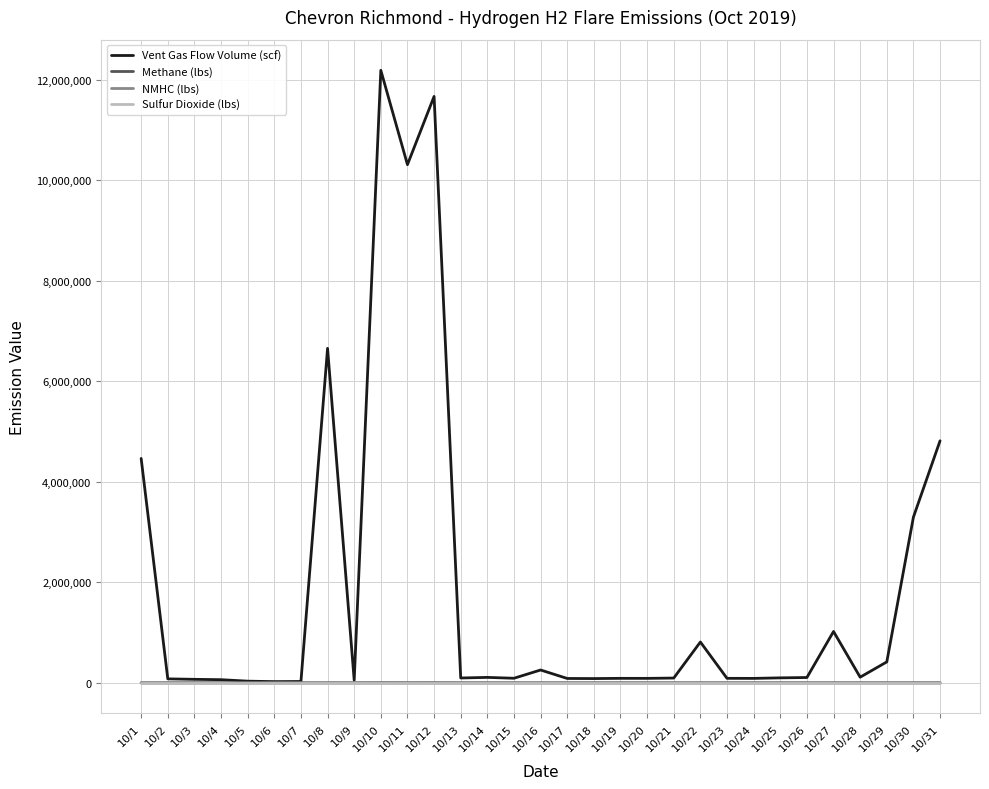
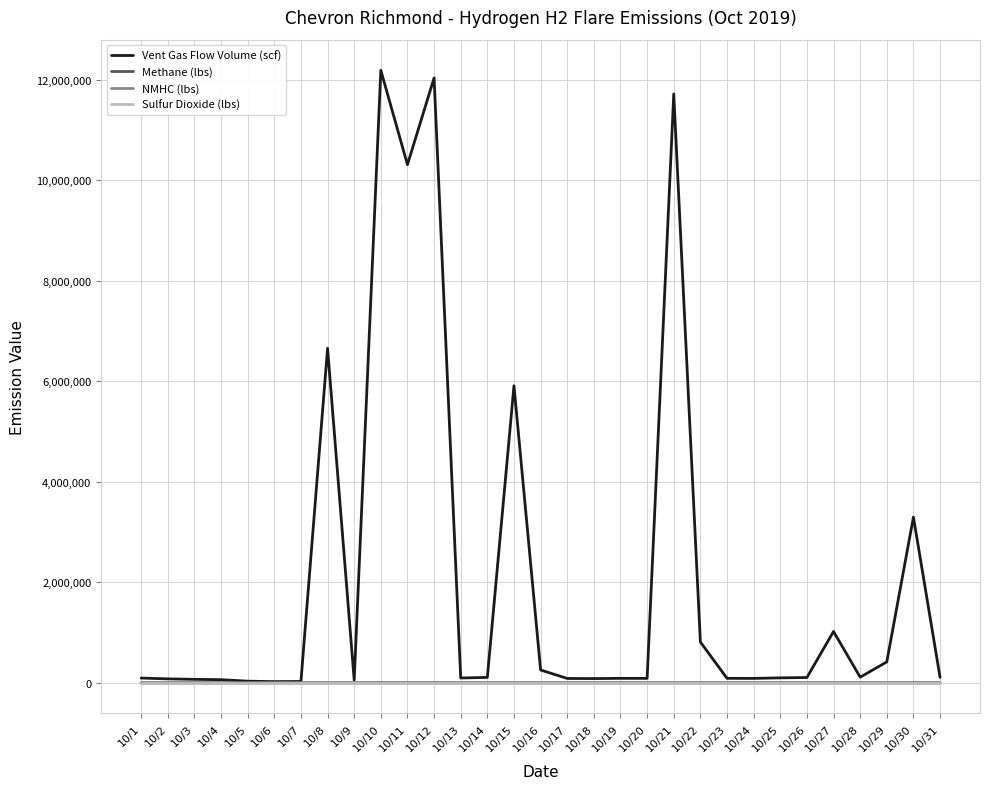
  {
    "Vent Gas Flow Volume (scf)": {
-     "10/1": "4,500,000",
+     "10/1": "100,000",
      "10/2": "100,000",
      "10/3": "100,000",
      "10/4": "100,000",
      "10/8": "6,700,000",
      "10/9": "100,000",
      "10/10": "12,200,000",
      "10/11": "10,300,000",
-     "10/12": "11,700,000",
+     "10/12": "12,000,000",
      "10/13": "100,000",
      "10/14": "100,000",
-     "10/15": "100,000",
+     "10/15": "5,900,000",
      "10/16": "300,000",
      "10/17": "100,000",
      "10/18": "100,000",
      "10/19": "100,000",
      "10/20": "100,000",
-     "10/21": "100,000",
+     "10/21": "11,700,000",
      "10/22": "800,000",
      "10/23": "100,000",
      "10/24": "100,000",
      "10/25": "100,000",
      "10/26": "100,000",
      "10/27": "1,000,000",
      "10/28": "100,000",
      "10/29": "400,000",
      "10/30": "3,300,000",
-     "10/31": "4,800,000"
+     "10/31": "100,000"
    },
    "Sulfur Dioxide (lbs)": {
      "10/1": "0",
      "10/2": "0",
      "10/3": "0",
      "10/4": "0",
      "10/8": "0",
      "10/9": "0",
      "10/10": "0",
      "10/11": "0",
      "10/12": "0",
      "10/13": "0",
      "10/14": "0",
      "10/15": "0",
      "10/16": "0",
      "10/17": "0",
      "10/18": "0",
      "10/19": "0",
      "10/20": "0",
      "10/21": "0",
      "10/22": "0",
      "10/23": "0",
      "10/24": "0",
      "10/25": "0",
      "10/26": "0",
      "10/27": "0",
      "10/28": "0",
      "10/29": "0",
      "10/30": "0",
      "10/31": "0"
    }
  }
